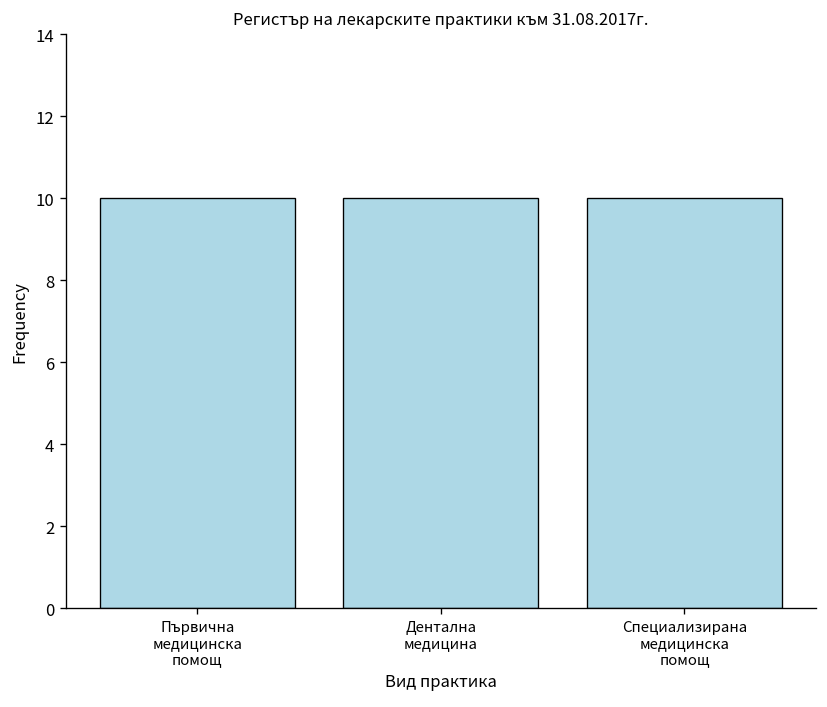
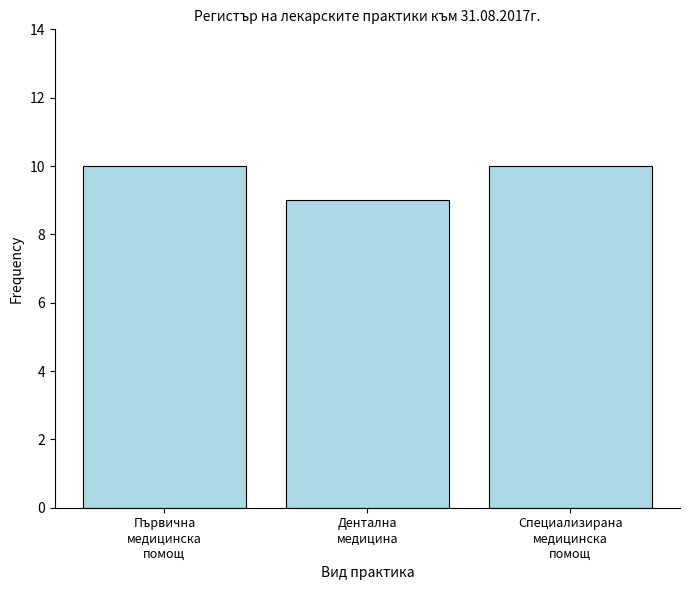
  {
    "Първична медицинска помощ": 10,
-   "Дентална медицина": 10,
+   "Дентална медицина": 9,
    "Специализирана медицинска помощ": 10
  }
